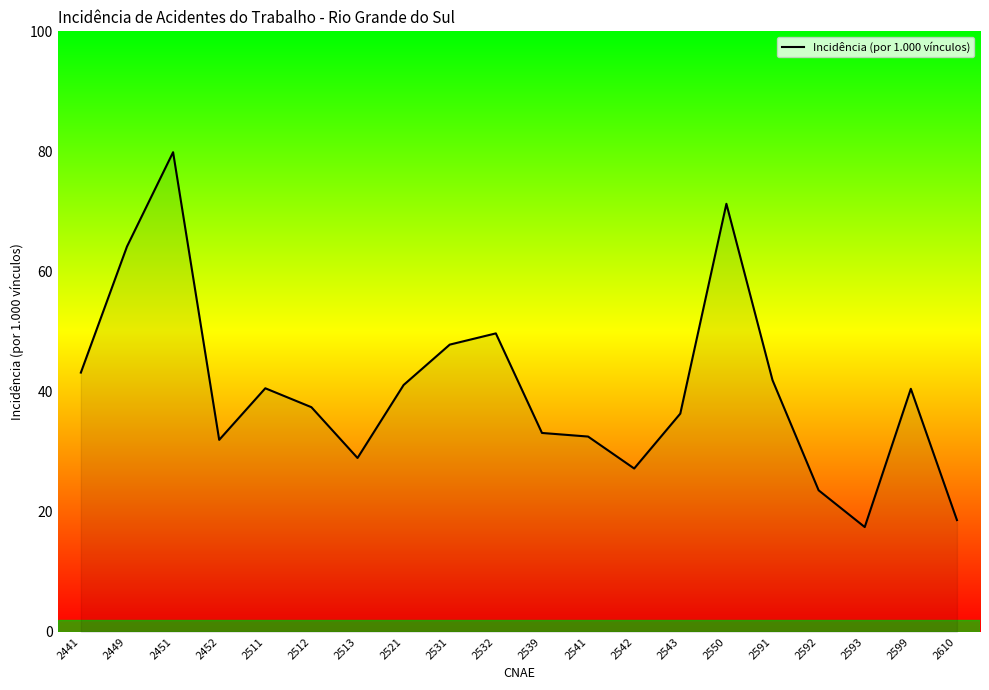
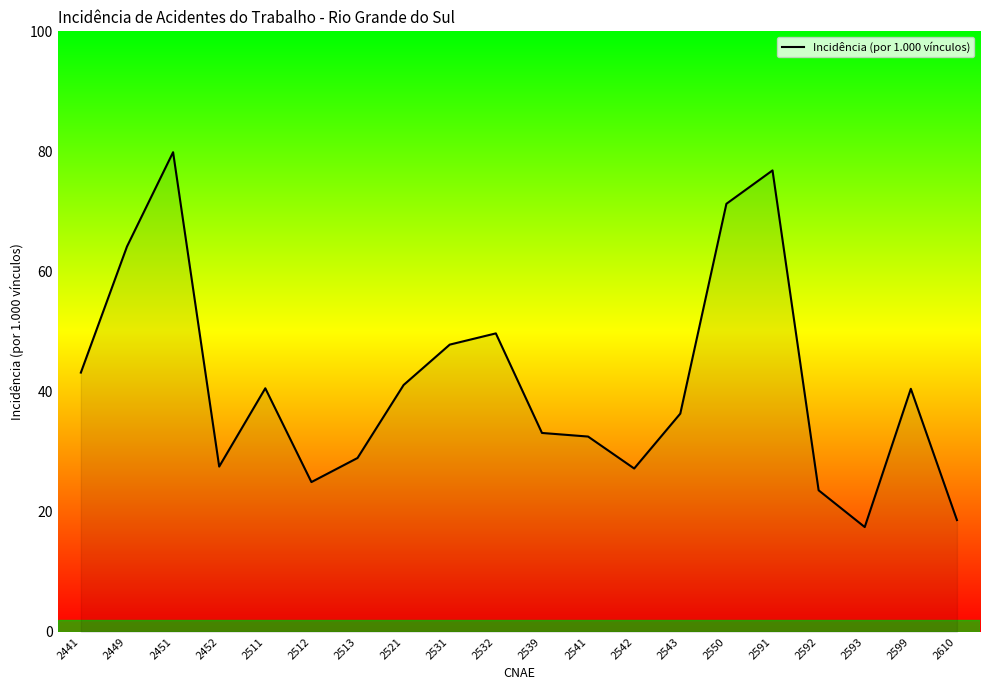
  {
    "2441": 43,
    "2449": 64,
    "2451": 80,
-   "2452": 32,
+   "2452": 28,
    "2511": 41,
-   "2512": 37,
+   "2512": 25,
    "2513": 29,
    "2521": 41,
    "2531": 48,
    "2532": 50,
    "2539": 33,
    "2541": 33,
    "2542": 27,
    "2543": 36,
    "2550": 71,
-   "2591": 42,
+   "2591": 77,
    "2592": 24,
    "2593": 17,
    "2599": 40,
    "2610": 19
  }
